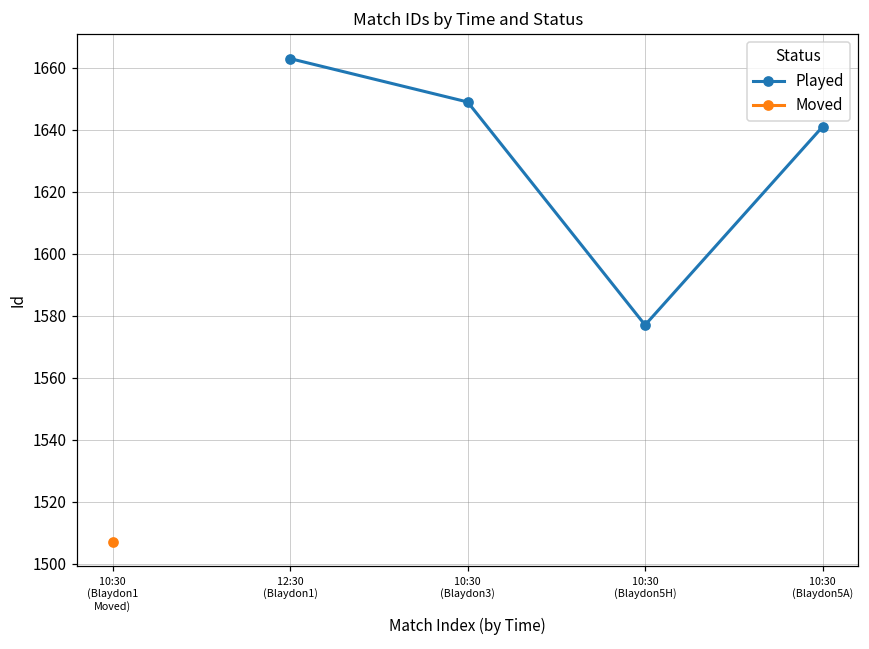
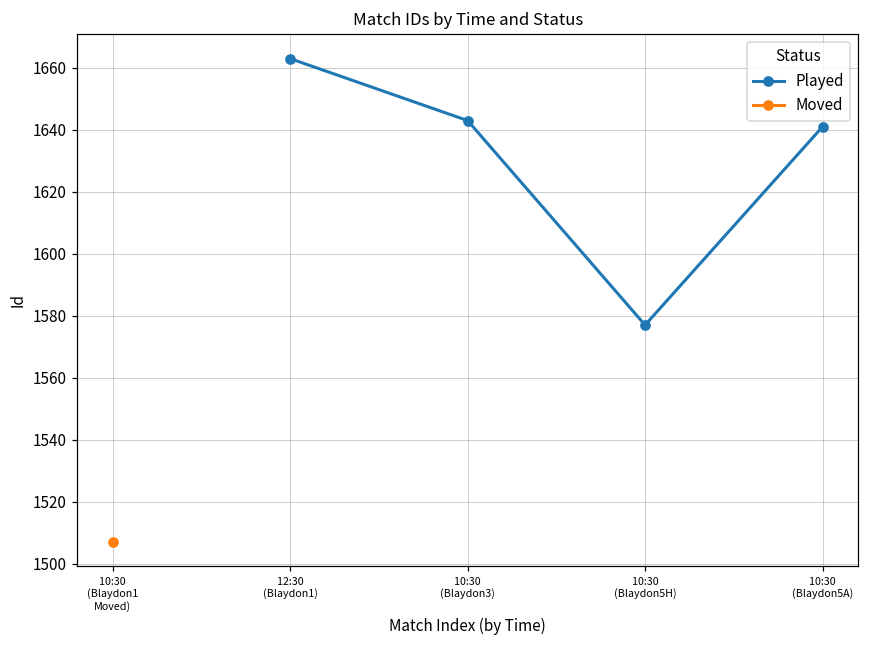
  {
    "Played": {
      "12:30 (Blaydon1)": 1663,
-     "10:30 (Blaydon3)": 1649,
+     "10:30 (Blaydon3)": 1643,
      "10:30 (Blaydon5H)": 1577,
      "10:30 (Blaydon5A)": 1641
    },
    "Moved": {
      "10:30 (Blaydon1 Moved)": 1507
    }
  }
